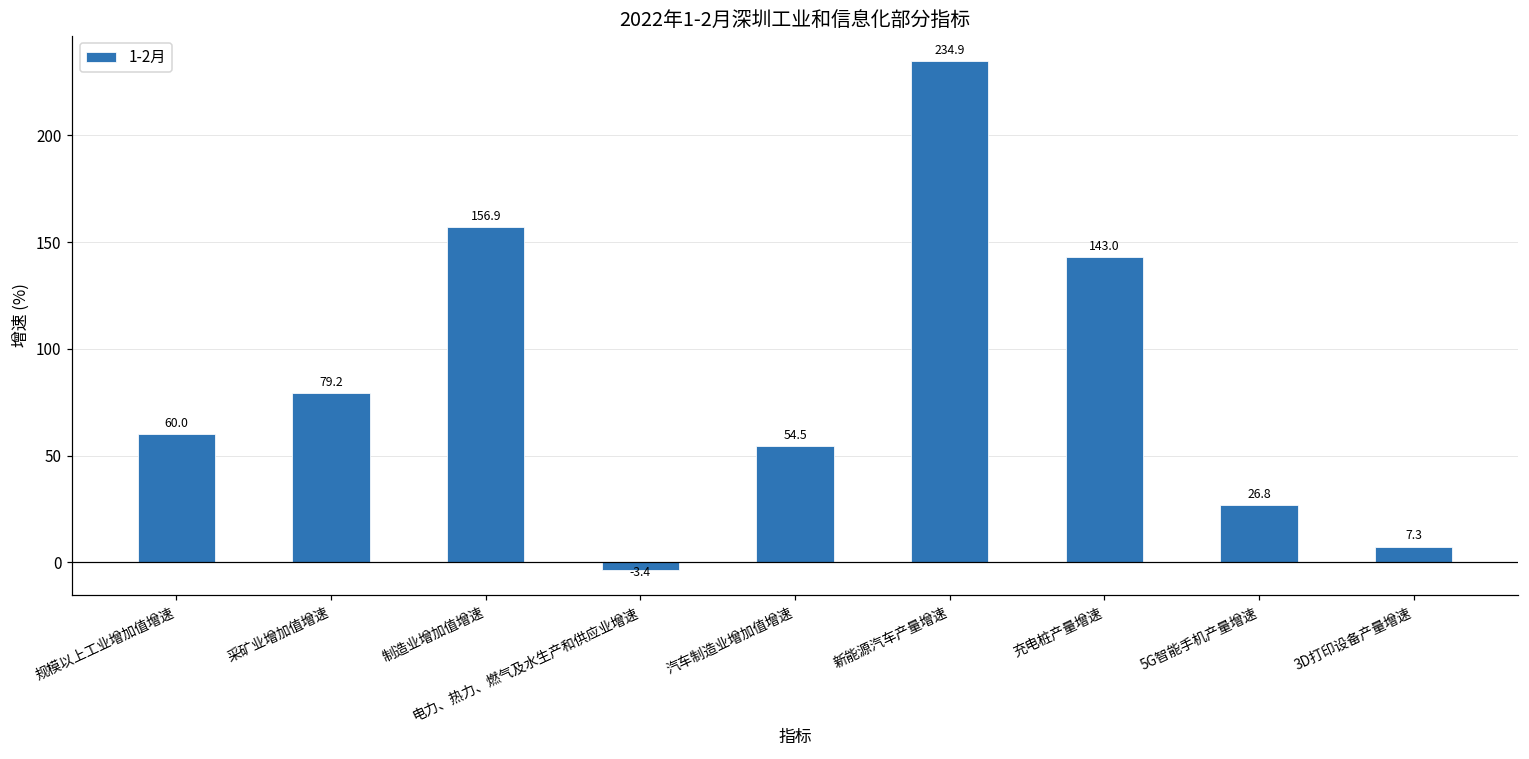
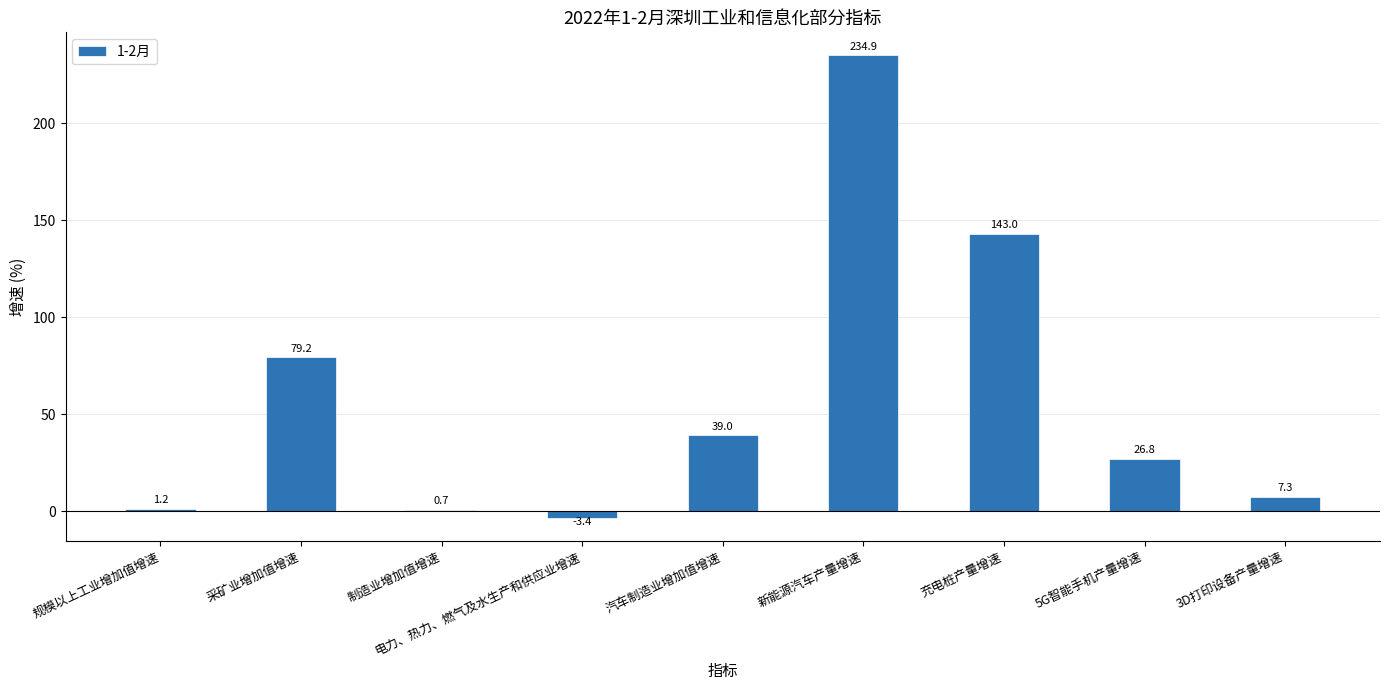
  {
-   "规模以上工业增加值增速": 60.0,
+   "规模以上工业增加值增速": 1.2,
    "采矿业增加值增速": 79.2,
-   "制造业增加值增速": 156.9,
+   "制造业增加值增速": 0.7,
    "电力、热力、燃气及水生产和供应业增速": -3.4,
-   "汽车制造业增加值增速": 54.5,
+   "汽车制造业增加值增速": 39.0,
    "新能源汽车产量增速": 234.9,
    "充电桩产量增速": 143.0,
    "5G智能手机产量增速": 26.8,
    "3D打印设备产量增速": 7.3
  }
